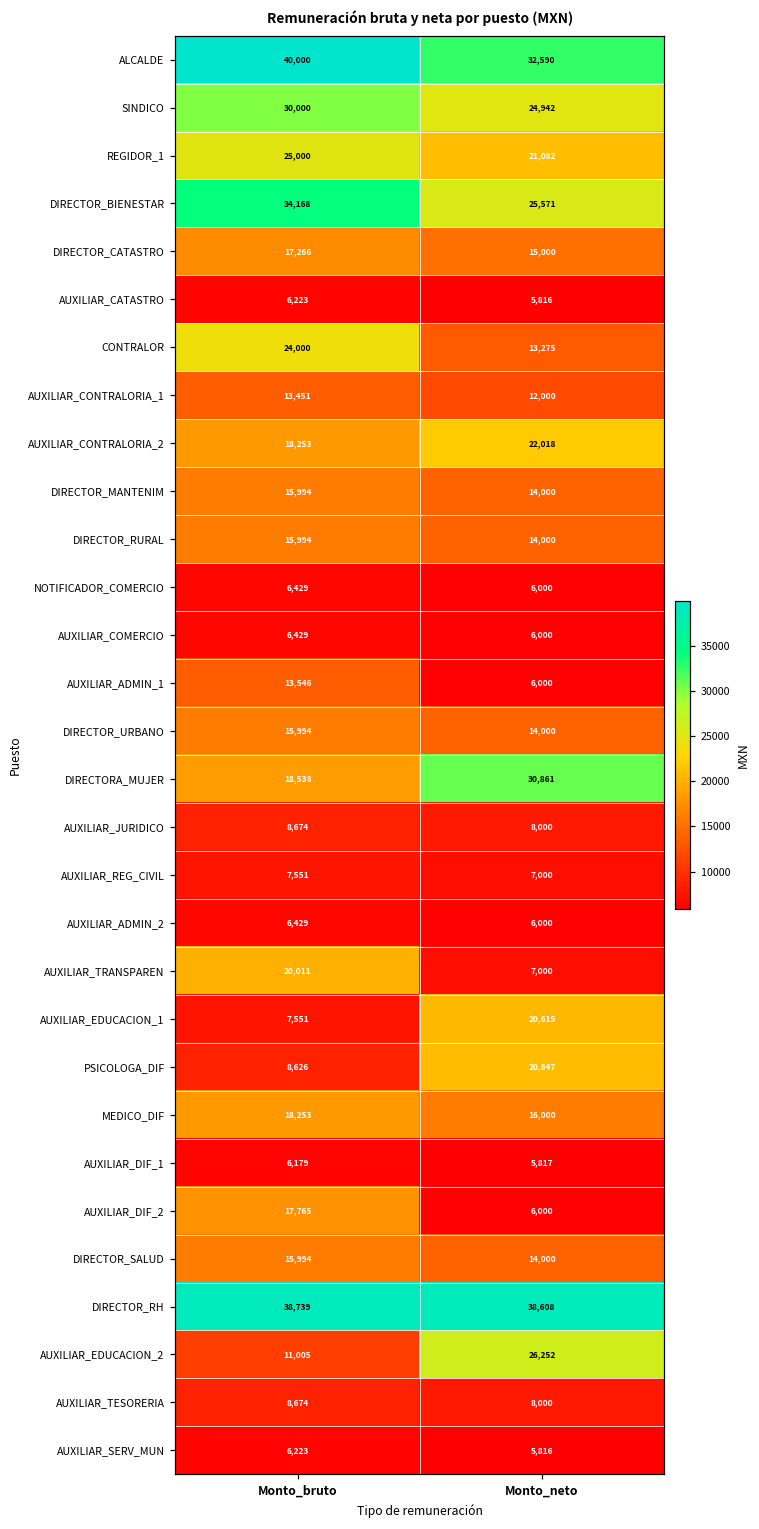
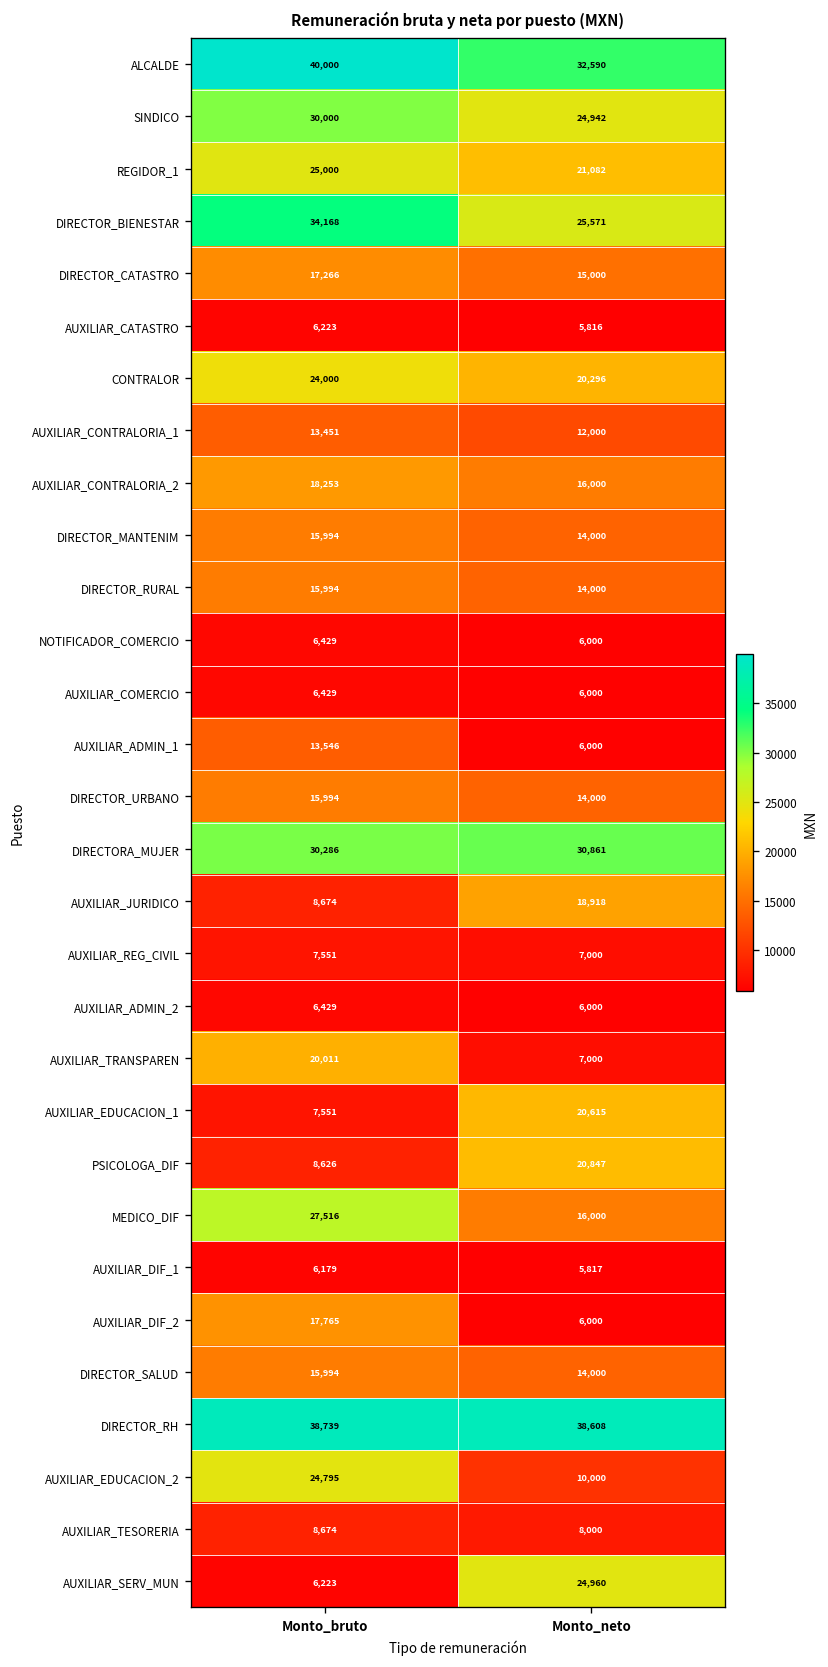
  {
    "ALCALDE": {
      "Monto_bruto": "40,000",
      "Monto_neto": "32,590"
    },
    "SINDICO": {
      "Monto_bruto": "30,000",
      "Monto_neto": "24,942"
    },
    "REGIDOR_1": {
      "Monto_bruto": "25,000",
      "Monto_neto": "21,082"
    },
    "DIRECTOR_BIENESTAR": {
      "Monto_bruto": "34,168",
      "Monto_neto": "25,571"
    },
    "DIRECTOR_CATASTRO": {
      "Monto_bruto": "17,266",
      "Monto_neto": "15,000"
    },
    "AUXILIAR_CATASTRO": {
      "Monto_bruto": "6,223",
      "Monto_neto": "5,816"
    },
    "CONTRALOR": {
      "Monto_bruto": "24,000",
-     "Monto_neto": "13,275"
+     "Monto_neto": "20,296"
    },
    "AUXILIAR_CONTRALORIA_1": {
      "Monto_bruto": "13,451",
      "Monto_neto": "12,000"
    },
    "AUXILIAR_CONTRALORIA_2": {
      "Monto_bruto": "18,253",
-     "Monto_neto": "22,018"
+     "Monto_neto": "16,000"
    },
    "DIRECTOR_MANTENIM": {
      "Monto_bruto": "15,994",
      "Monto_neto": "14,000"
    },
    "DIRECTOR_RURAL": {
      "Monto_bruto": "15,994",
      "Monto_neto": "14,000"
    },
    "NOTIFICADOR_COMERCIO": {
      "Monto_bruto": "6,429",
      "Monto_neto": "6,000"
    },
    "AUXILIAR_COMERCIO": {
      "Monto_bruto": "6,429",
      "Monto_neto": "6,000"
    },
    "AUXILIAR_ADMIN_1": {
      "Monto_bruto": "13,546",
      "Monto_neto": "6,000"
    },
    "DIRECTOR_URBANO": {
      "Monto_bruto": "15,994",
      "Monto_neto": "14,000"
    },
    "DIRECTORA_MUJER": {
-     "Monto_bruto": "18,538",
+     "Monto_bruto": "30,286",
      "Monto_neto": "30,861"
    },
    "AUXILIAR_JURIDICO": {
      "Monto_bruto": "8,674",
-     "Monto_neto": "8,000"
+     "Monto_neto": "18,918"
    },
    "AUXILIAR_REG_CIVIL": {
      "Monto_bruto": "7,551",
      "Monto_neto": "7,000"
    },
    "AUXILIAR_ADMIN_2": {
      "Monto_bruto": "6,429",
      "Monto_neto": "6,000"
    },
    "AUXILIAR_TRANSPAREN": {
      "Monto_bruto": "20,011",
      "Monto_neto": "7,000"
    },
    "AUXILIAR_EDUCACION_1": {
      "Monto_bruto": "7,551",
      "Monto_neto": "20,615"
    },
    "PSICOLOGA_DIF": {
      "Monto_bruto": "8,626",
      "Monto_neto": "20,847"
    },
    "MEDICO_DIF": {
-     "Monto_bruto": "18,253",
+     "Monto_bruto": "27,516",
      "Monto_neto": "16,000"
    },
    "AUXILIAR_DIF_1": {
      "Monto_bruto": "6,179",
      "Monto_neto": "5,817"
    },
    "AUXILIAR_DIF_2": {
      "Monto_bruto": "17,765",
      "Monto_neto": "6,000"
    },
    "DIRECTOR_SALUD": {
      "Monto_bruto": "15,994",
      "Monto_neto": "14,000"
    },
    "DIRECTOR_RH": {
      "Monto_bruto": "38,739",
      "Monto_neto": "38,608"
    },
    "AUXILIAR_EDUCACION_2": {
-     "Monto_bruto": "11,005",
-     "Monto_neto": "26,252"
+     "Monto_bruto": "24,795",
+     "Monto_neto": "10,000"
    },
    "AUXILIAR_TESORERIA": {
      "Monto_bruto": "8,674",
      "Monto_neto": "8,000"
    },
    "AUXILIAR_SERV_MUN": {
      "Monto_bruto": "6,223",
-     "Monto_neto": "5,816"
+     "Monto_neto": "24,960"
    }
  }
